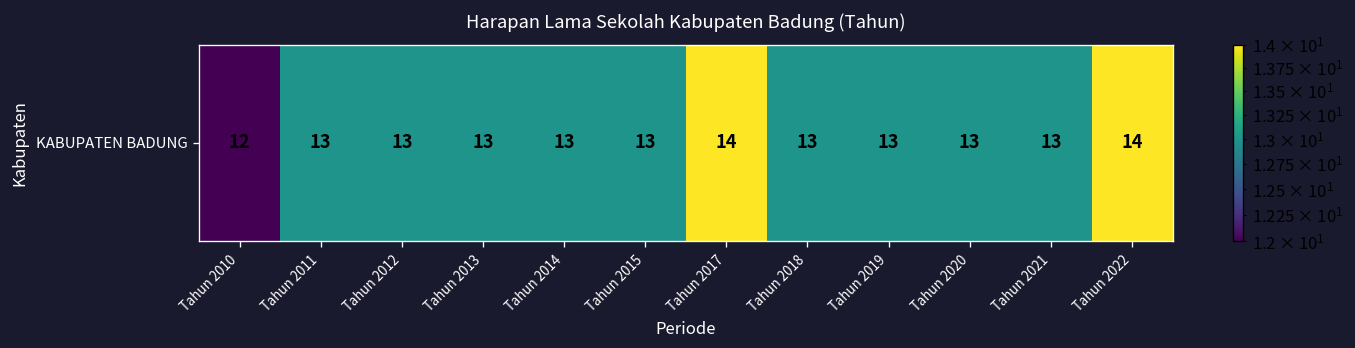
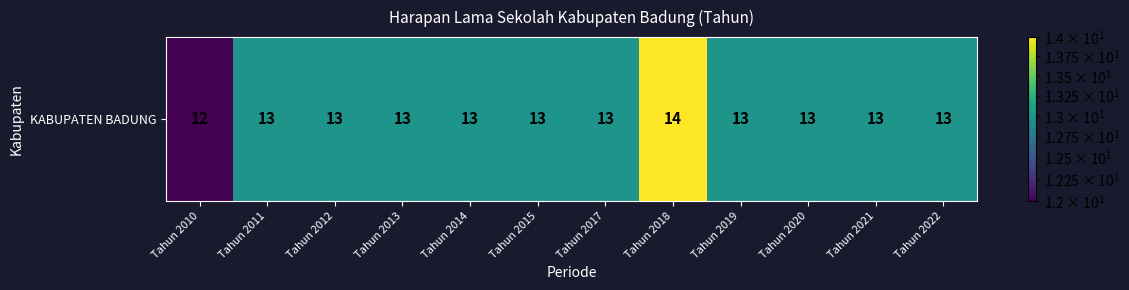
  {
    "KABUPATEN BADUNG": {
      "Tahun 2010": 12,
      "Tahun 2011": 13,
      "Tahun 2012": 13,
      "Tahun 2013": 13,
      "Tahun 2014": 13,
      "Tahun 2015": 13,
-     "Tahun 2017": 14,
-     "Tahun 2018": 13,
+     "Tahun 2017": 13,
+     "Tahun 2018": 14,
      "Tahun 2019": 13,
      "Tahun 2020": 13,
      "Tahun 2021": 13,
-     "Tahun 2022": 14
+     "Tahun 2022": 13
    }
  }
